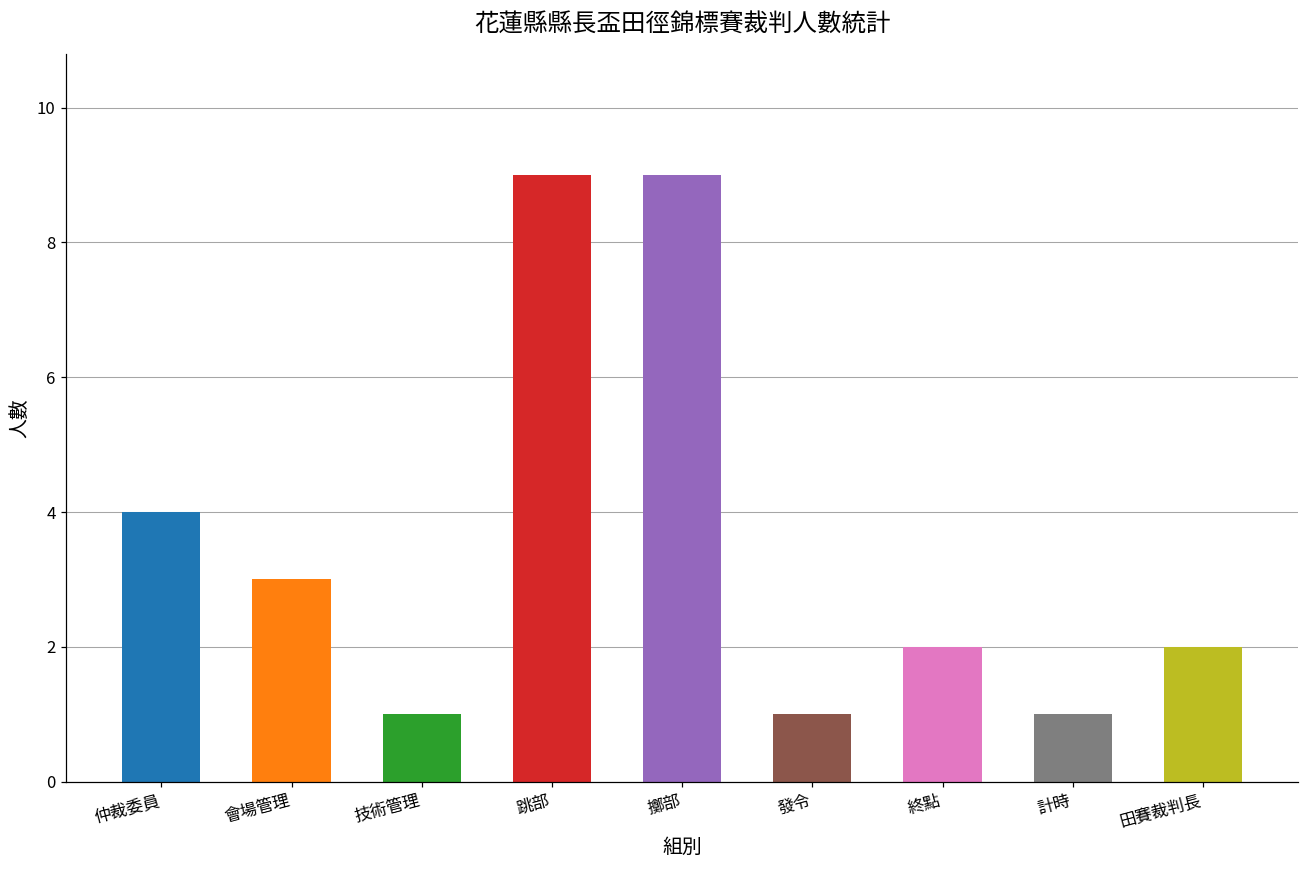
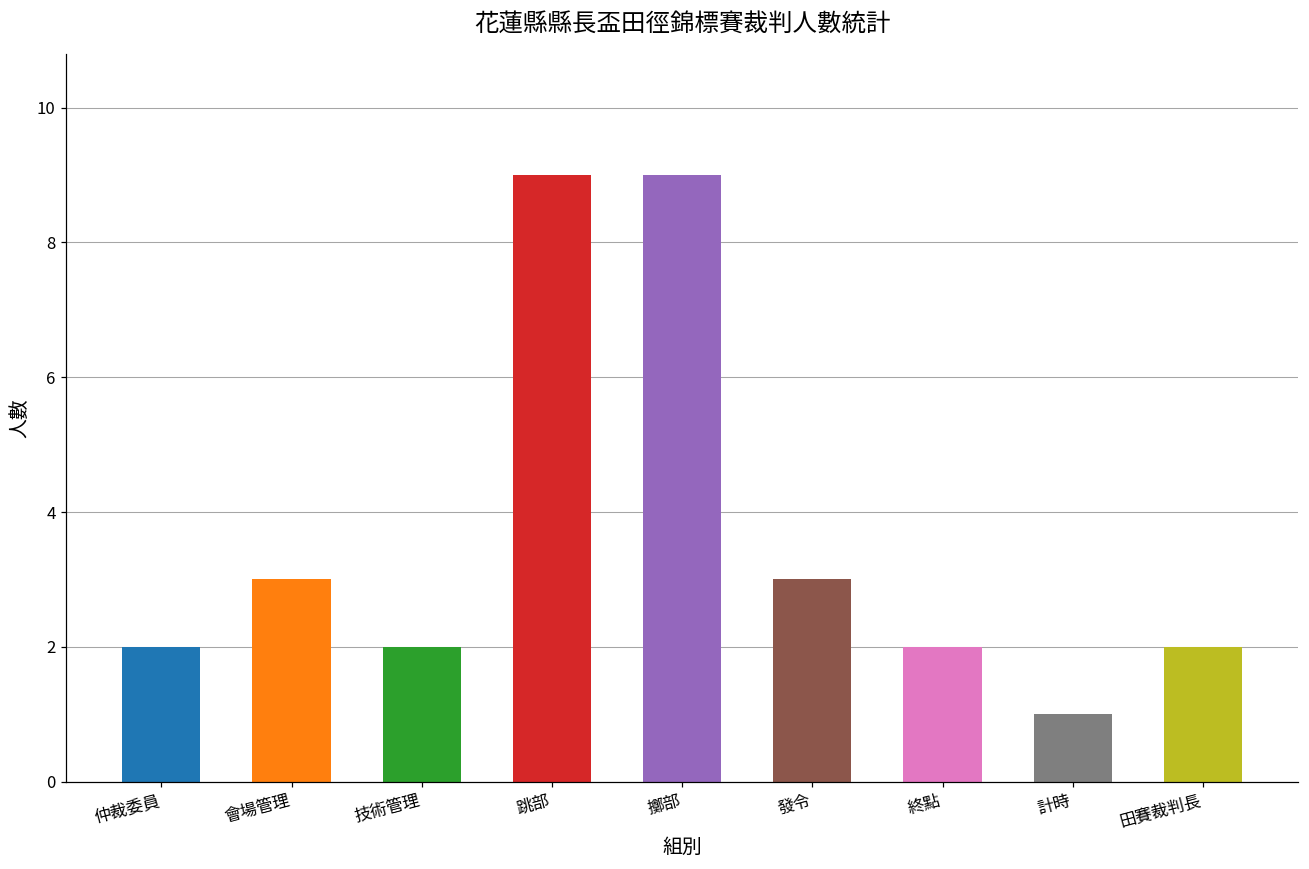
  {
-   "仲裁委員": 4,
+   "仲裁委員": 2,
    "會場管理": 3,
-   "技術管理": 1,
+   "技術管理": 2,
    "跳部": 9,
    "擲部": 9,
-   "發令": 1,
+   "發令": 3,
    "終點": 2,
    "計時": 1,
    "田賽裁判長": 2
  }
